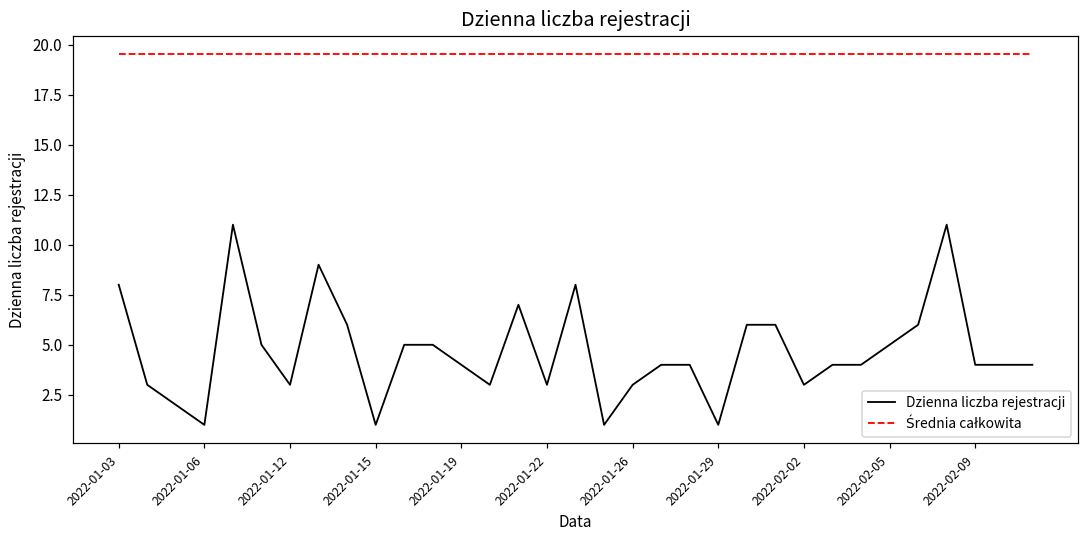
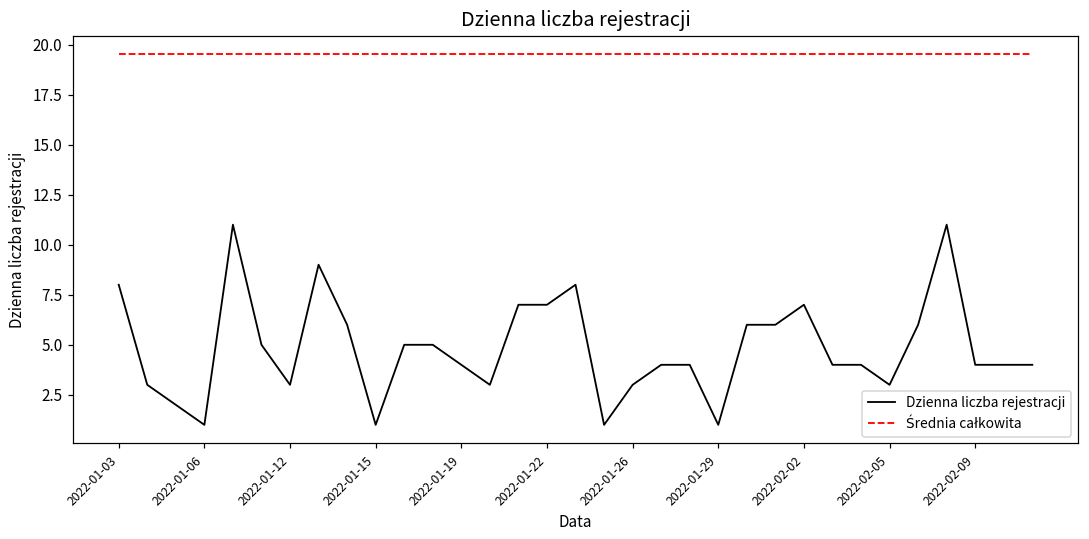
  {
    "Dzienna liczba rejestracji": {
      "2022-01-03": 8,
      "2022-01-06": 1,
      "2022-01-12": 3,
      "2022-01-15": 1,
      "2022-01-19": 4,
-     "2022-01-22": 3,
+     "2022-01-22": 7,
      "2022-01-26": 3,
      "2022-01-29": 1,
-     "2022-02-02": 3,
-     "2022-02-05": 5,
+     "2022-02-02": 7,
+     "2022-02-05": 3,
      "2022-02-09": 4
    },
    "Średnia całkowita": {
      "2022-01-03": 19.5,
      "2022-01-06": 19.5,
      "2022-01-12": 19.5,
      "2022-01-15": 19.5,
      "2022-01-19": 19.5,
      "2022-01-22": 19.5,
      "2022-01-26": 19.5,
      "2022-01-29": 19.5,
      "2022-02-02": 19.5,
      "2022-02-05": 19.5,
      "2022-02-09": 19.5
    }
  }
